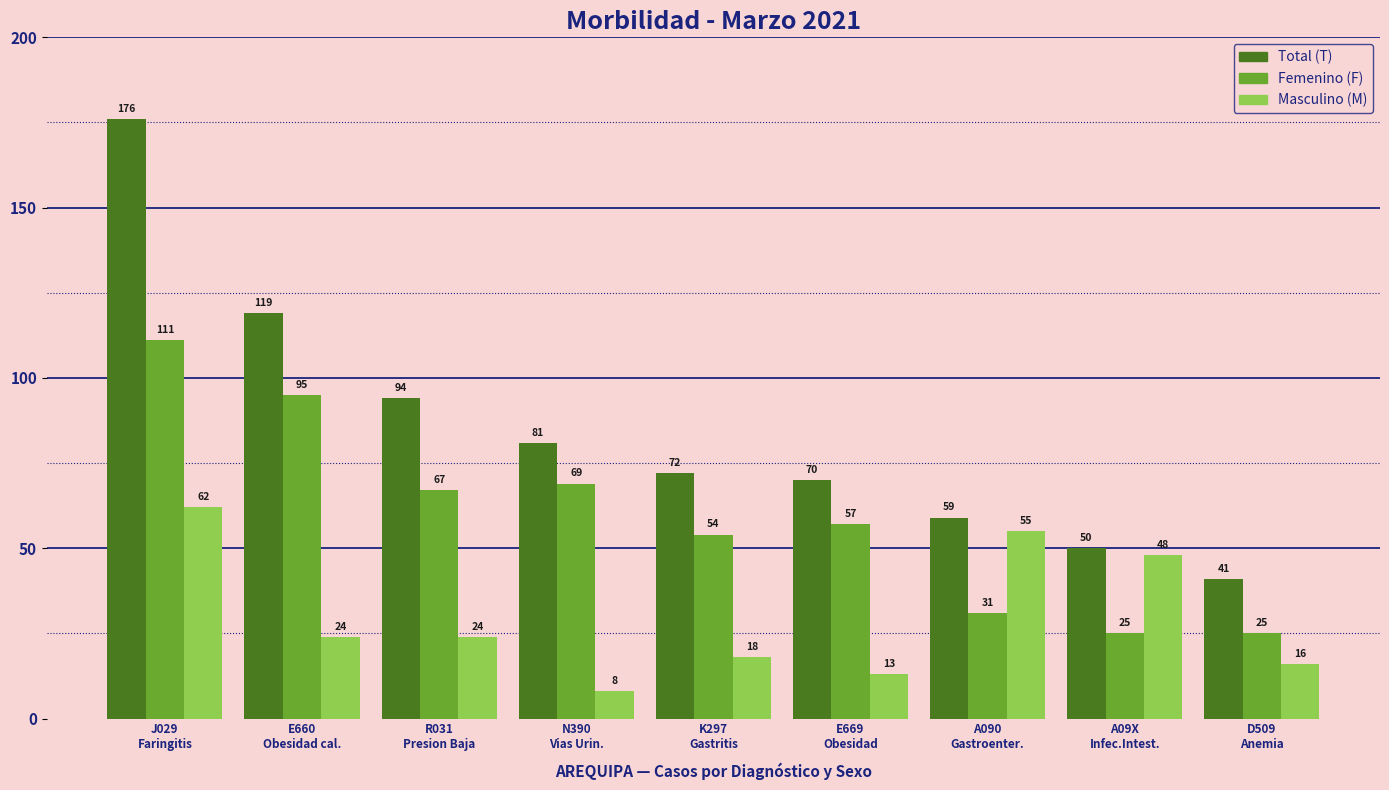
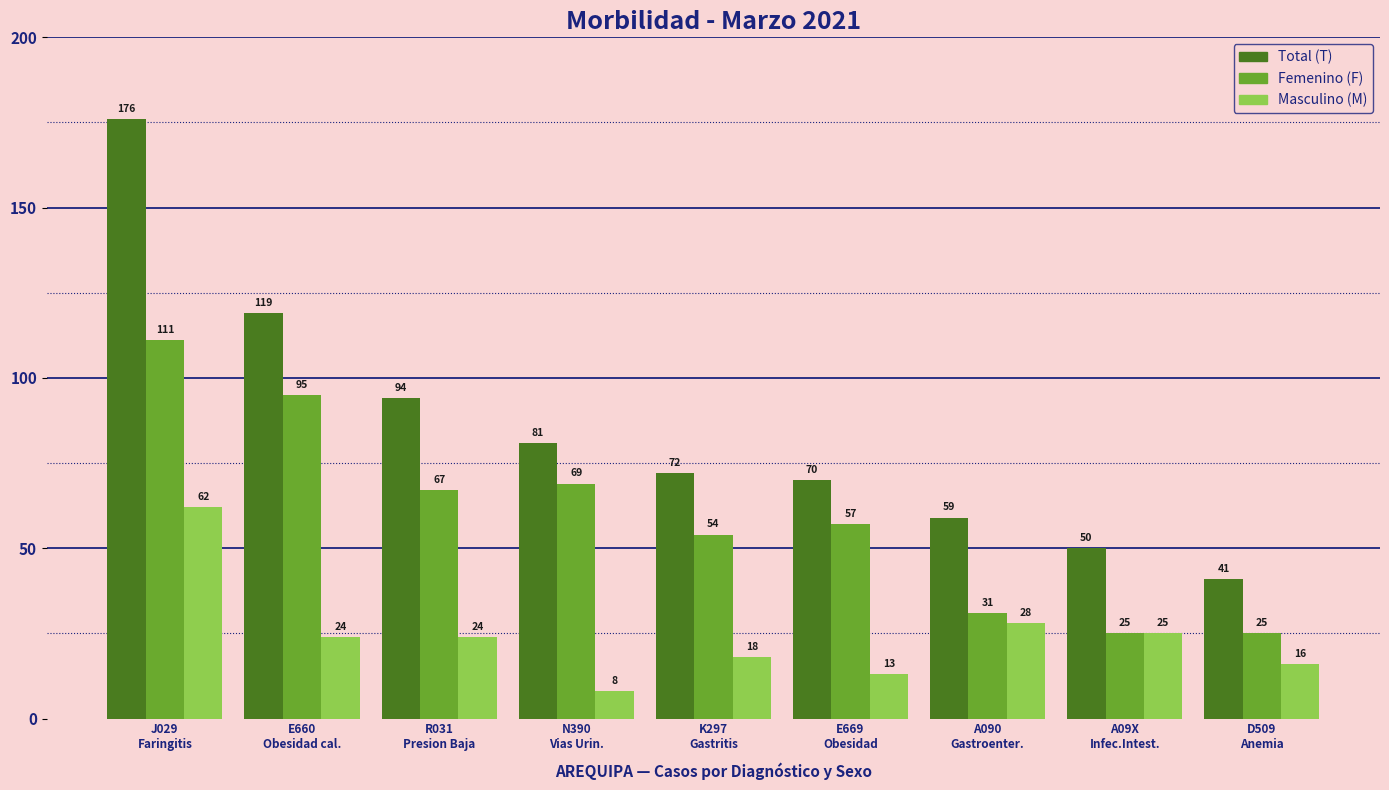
  {
    "Masculino (M)": {
      "J029 Faringitis": 62,
      "E660 Obesidad cal.": 24,
      "R031 Presion Baja": 24,
      "N390 Vias Urin.": 8,
      "K297 Gastritis": 18,
      "E669 Obesidad": 13,
-     "A090 Gastroenter.": 55,
-     "A09X Infec.Intest.": 48,
+     "A090 Gastroenter.": 28,
+     "A09X Infec.Intest.": 25,
      "D509 Anemia": 16
    }
  }
